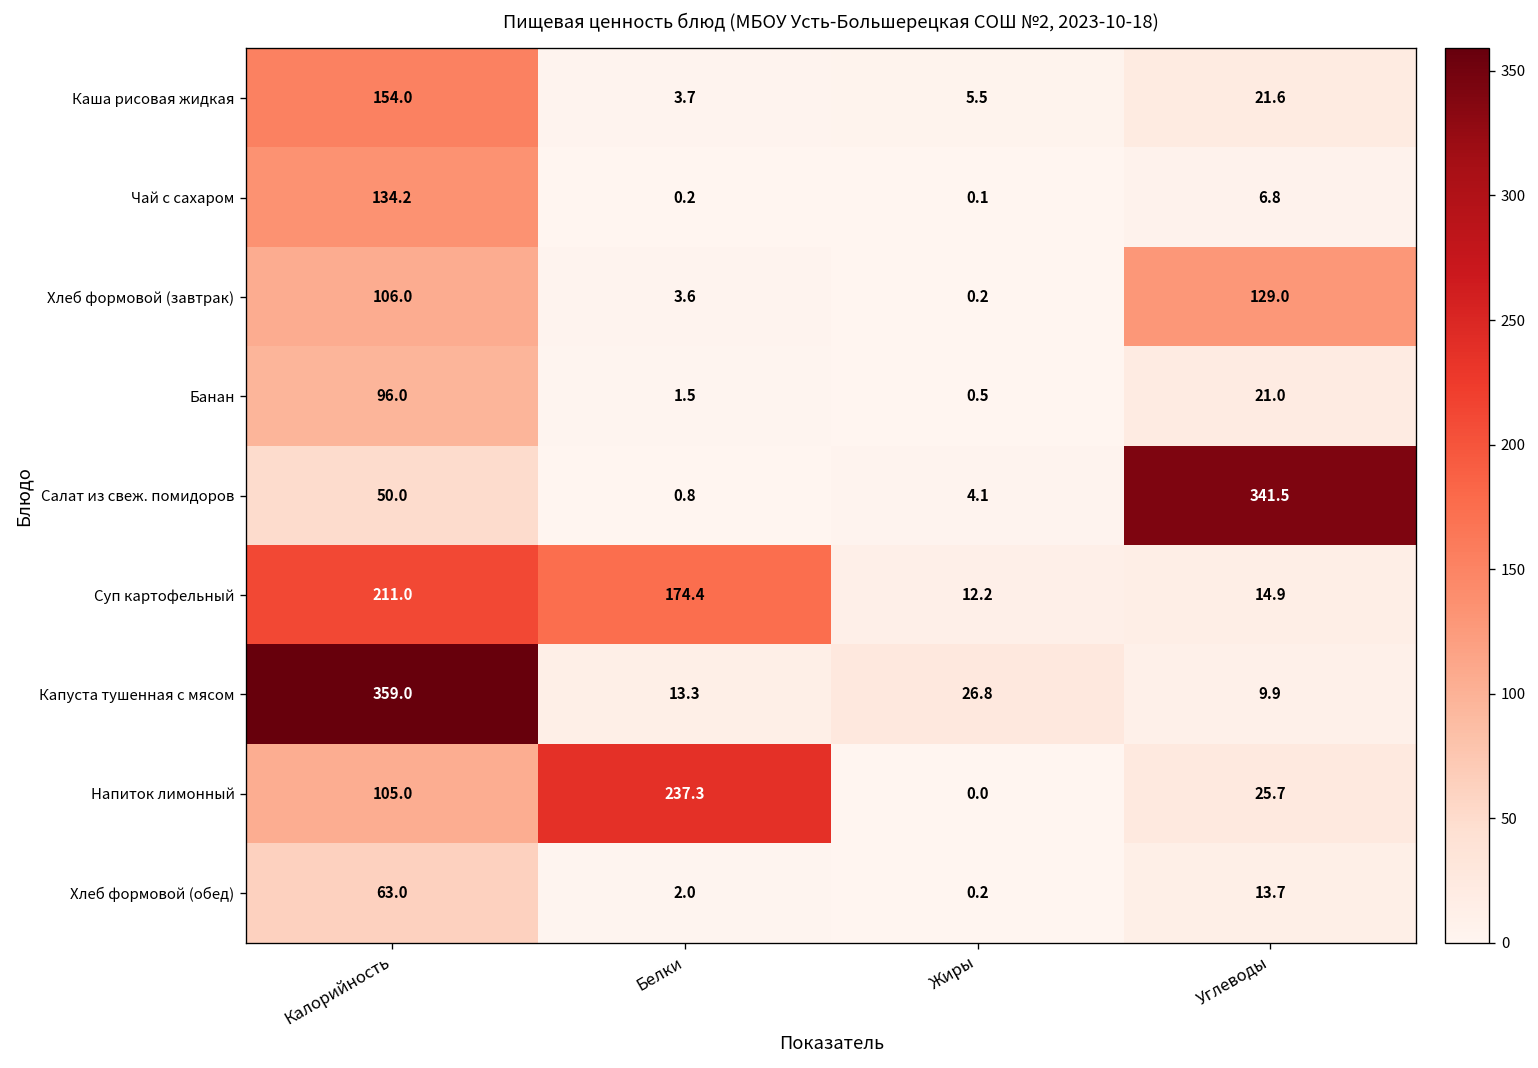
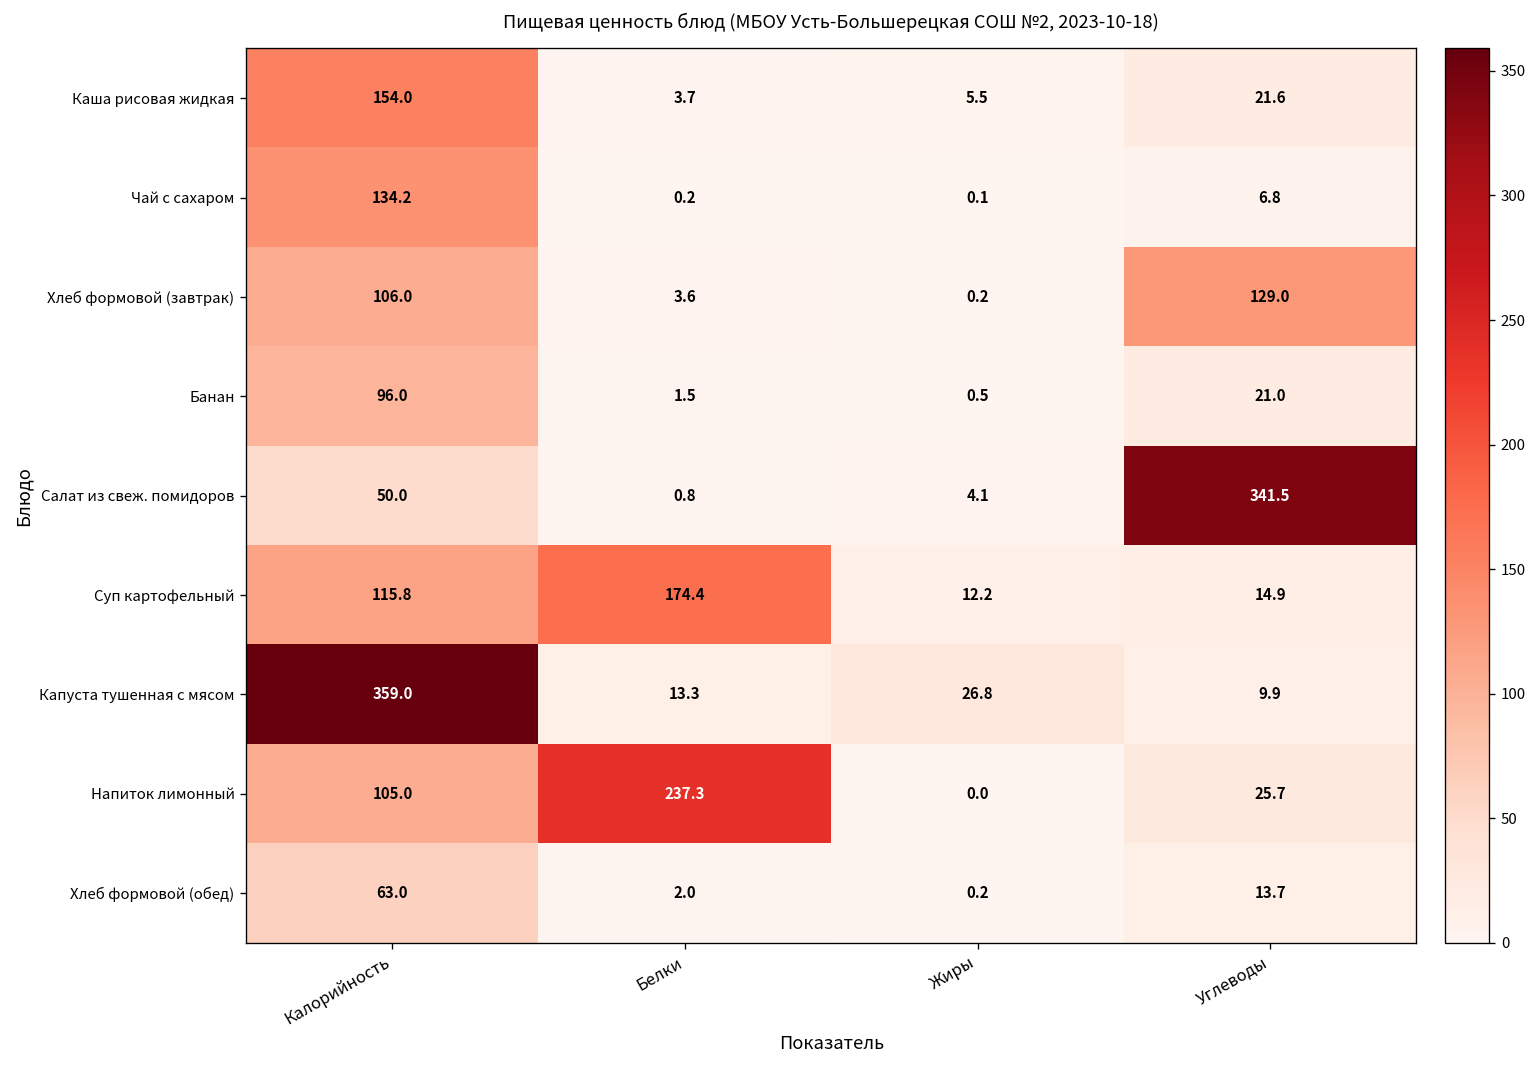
  {
    "Каша рисовая жидкая": {
      "Калорийность": 154.0,
      "Белки": 3.7,
      "Жиры": 5.5,
      "Углеводы": 21.6
    },
    "Чай с сахаром": {
      "Калорийность": 134.2,
      "Белки": 0.2,
      "Жиры": 0.1,
      "Углеводы": 6.8
    },
    "Хлеб формовой (завтрак)": {
      "Калорийность": 106.0,
      "Белки": 3.6,
      "Жиры": 0.2,
      "Углеводы": 129.0
    },
    "Банан": {
      "Калорийность": 96.0,
      "Белки": 1.5,
      "Жиры": 0.5,
      "Углеводы": 21.0
    },
    "Салат из свеж. помидоров": {
      "Калорийность": 50.0,
      "Белки": 0.8,
      "Жиры": 4.1,
      "Углеводы": 341.5
    },
    "Суп картофельный": {
-     "Калорийность": 211.0,
+     "Калорийность": 115.8,
      "Белки": 174.4,
      "Жиры": 12.2,
      "Углеводы": 14.9
    },
    "Капуста тушенная с мясом": {
      "Калорийность": 359.0,
      "Белки": 13.3,
      "Жиры": 26.8,
      "Углеводы": 9.9
    },
    "Напиток лимонный": {
      "Калорийность": 105.0,
      "Белки": 237.3,
      "Жиры": 0.0,
      "Углеводы": 25.7
    },
    "Хлеб формовой (обед)": {
      "Калорийность": 63.0,
      "Белки": 2.0,
      "Жиры": 0.2,
      "Углеводы": 13.7
    }
  }
